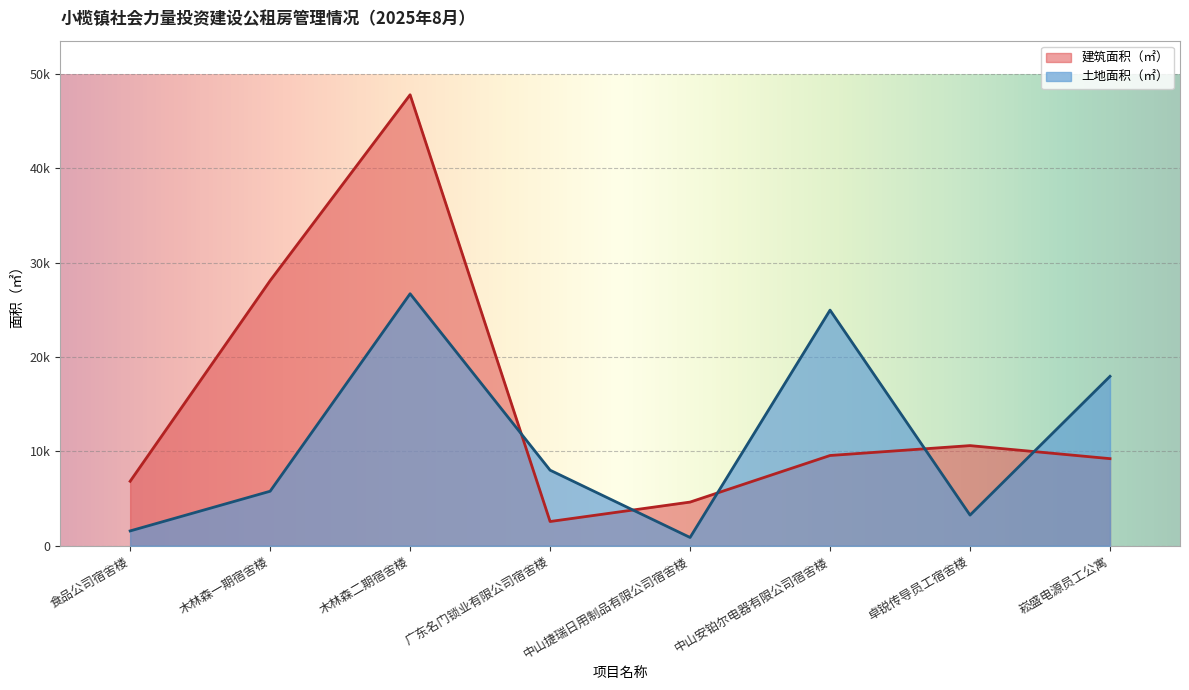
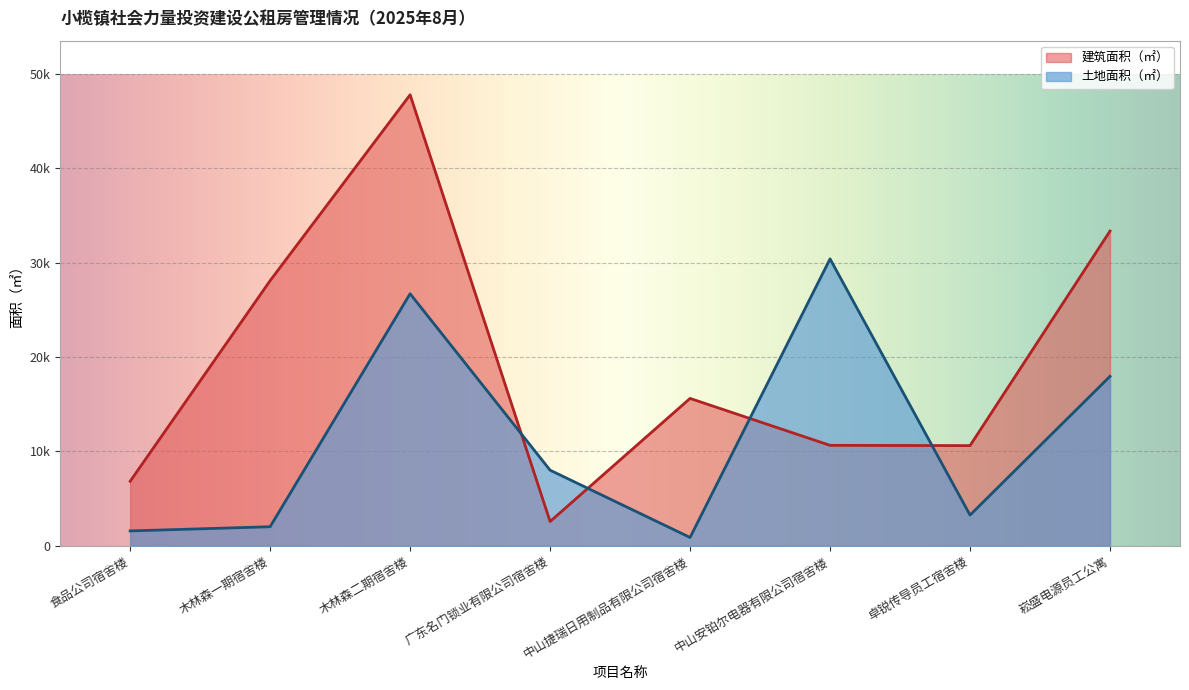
  {
    "建筑面积（㎡）": {
      "食品公司宿舍楼": 7000,
      "木林森一期宿舍楼": 28000,
      "木林森二期宿舍楼": 48000,
      "广东名门锁业有限公司宿舍楼": 3000,
-     "中山捷瑞日用制品有限公司宿舍楼": 5000,
-     "中山安铂尔电器有限公司宿舍楼": 10000,
+     "中山捷瑞日用制品有限公司宿舍楼": 16000,
+     "中山安铂尔电器有限公司宿舍楼": 11000,
      "卓锐传导员工宿舍楼": 11000,
-     "崧盛电源员工公寓": 9000
+     "崧盛电源员工公寓": 33000
    },
    "土地面积（㎡）": {
      "食品公司宿舍楼": 2000,
-     "木林森一期宿舍楼": 6000,
+     "木林森一期宿舍楼": 2000,
      "木林森二期宿舍楼": 27000,
      "广东名门锁业有限公司宿舍楼": 8000,
      "中山捷瑞日用制品有限公司宿舍楼": 1000,
-     "中山安铂尔电器有限公司宿舍楼": 25000,
+     "中山安铂尔电器有限公司宿舍楼": 30000,
      "卓锐传导员工宿舍楼": 3000,
      "崧盛电源员工公寓": 18000
    }
  }
